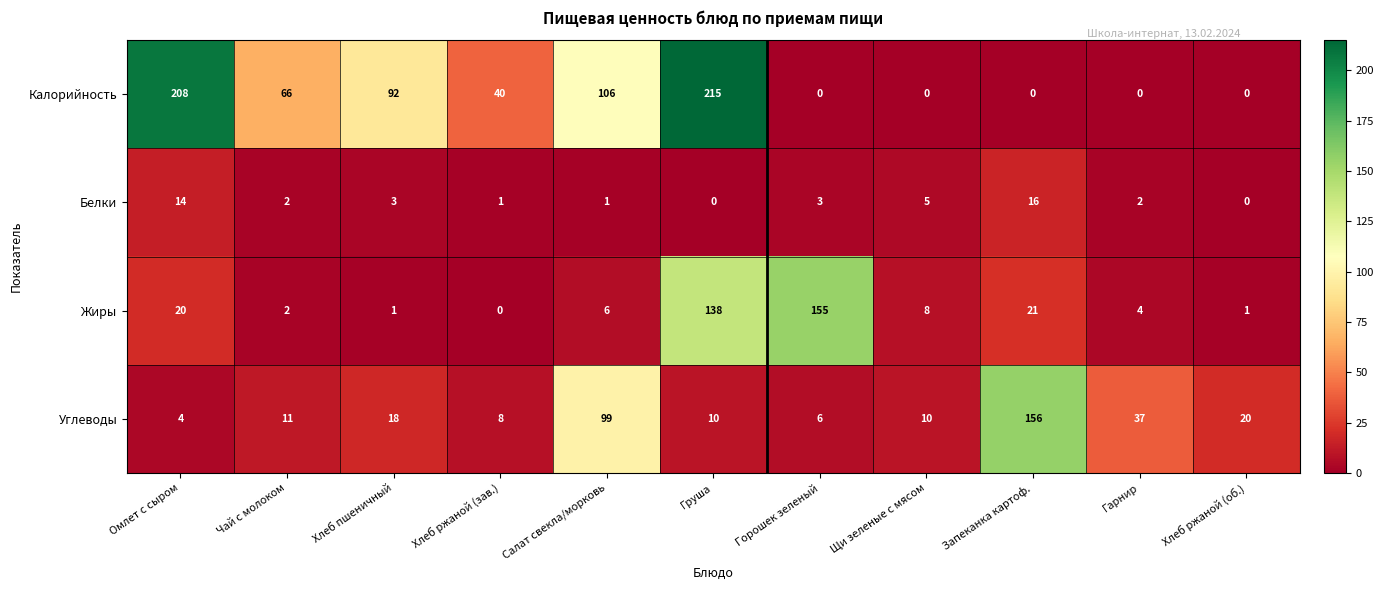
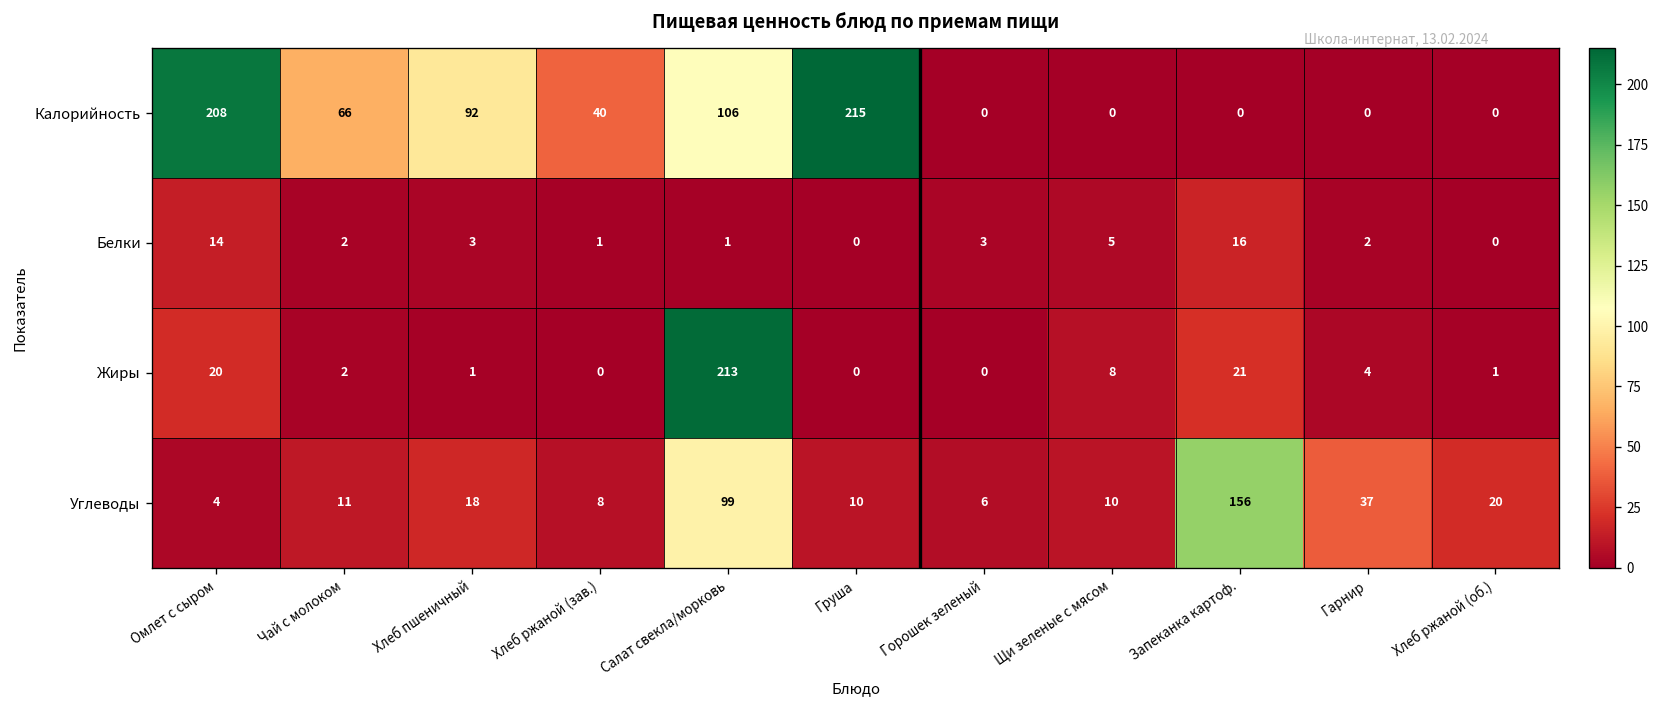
  {
    "Калорийность": {
      "Омлет с сыром": 208,
      "Чай с молоком": 66,
      "Хлеб пшеничный": 92,
      "Хлеб ржаной (зав.)": 40,
      "Салат свекла/морковь": 106,
      "Груша": 215,
      "Горошек зеленый": 0,
      "Щи зеленые с мясом": 0,
      "Запеканка картоф.": 0,
      "Гарнир": 0,
      "Хлеб ржаной (об.)": 0
    },
    "Белки": {
      "Омлет с сыром": 14,
      "Чай с молоком": 2,
      "Хлеб пшеничный": 3,
      "Хлеб ржаной (зав.)": 1,
      "Салат свекла/морковь": 1,
      "Груша": 0,
      "Горошек зеленый": 3,
      "Щи зеленые с мясом": 5,
      "Запеканка картоф.": 16,
      "Гарнир": 2,
      "Хлеб ржаной (об.)": 0
    },
    "Жиры": {
      "Омлет с сыром": 20,
      "Чай с молоком": 2,
      "Хлеб пшеничный": 1,
      "Хлеб ржаной (зав.)": 0,
-     "Салат свекла/морковь": 6,
-     "Груша": 138,
-     "Горошек зеленый": 155,
+     "Салат свекла/морковь": 213,
+     "Груша": 0,
+     "Горошек зеленый": 0,
      "Щи зеленые с мясом": 8,
      "Запеканка картоф.": 21,
      "Гарнир": 4,
      "Хлеб ржаной (об.)": 1
    },
    "Углеводы": {
      "Омлет с сыром": 4,
      "Чай с молоком": 11,
      "Хлеб пшеничный": 18,
      "Хлеб ржаной (зав.)": 8,
      "Салат свекла/морковь": 99,
      "Груша": 10,
      "Горошек зеленый": 6,
      "Щи зеленые с мясом": 10,
      "Запеканка картоф.": 156,
      "Гарнир": 37,
      "Хлеб ржаной (об.)": 20
    }
  }
